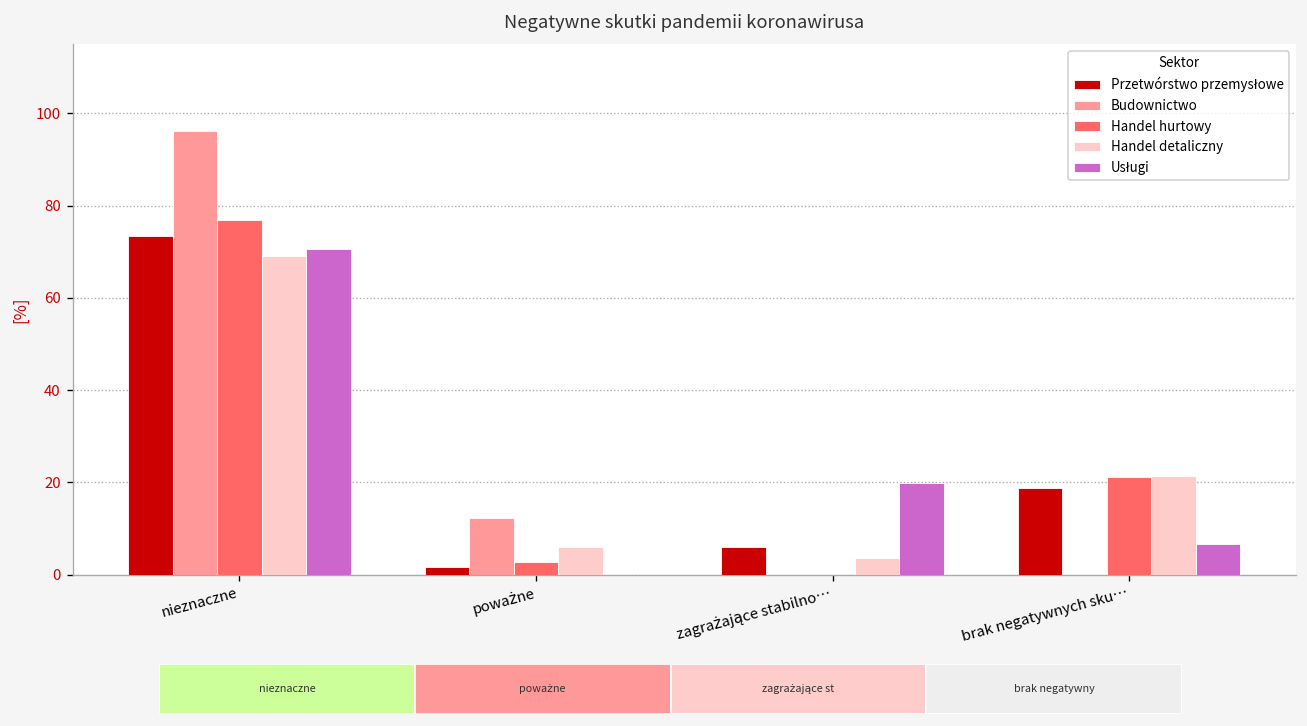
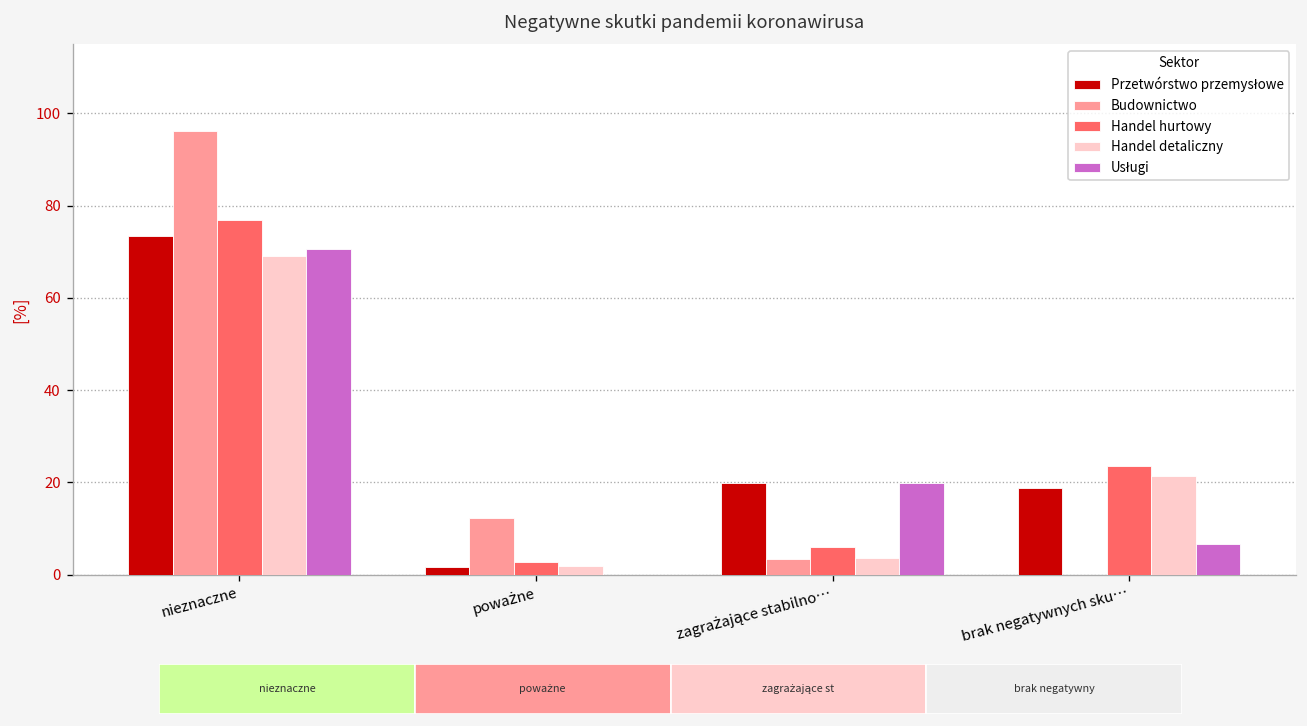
  {
    "Przetwórstwo przemysłowe": {
      "nieznaczne": 73,
      "poważne": 2,
-     "zagrażające stabilno…": 6,
+     "zagrażające stabilno…": 20,
      "brak negatywnych sku…": 19
    },
    "Budownictwo": {
      "nieznaczne": 96,
      "poważne": 12,
-     "zagrażające stabilno…": 0,
+     "zagrażające stabilno…": 3,
      "brak negatywnych sku…": 0
    },
    "Handel hurtowy": {
      "nieznaczne": 77,
      "poważne": 3,
-     "zagrażające stabilno…": 0,
-     "brak negatywnych sku…": 21
+     "zagrażające stabilno…": 6,
+     "brak negatywnych sku…": 24
    },
    "Handel detaliczny": {
      "nieznaczne": 69,
-     "poważne": 6,
+     "poważne": 2,
      "zagrażające stabilno…": 4,
      "brak negatywnych sku…": 21
    },
    "Usługi": {
      "nieznaczne": 71,
      "poważne": 0,
      "zagrażające stabilno…": 20,
      "brak negatywnych sku…": 7
    }
  }
